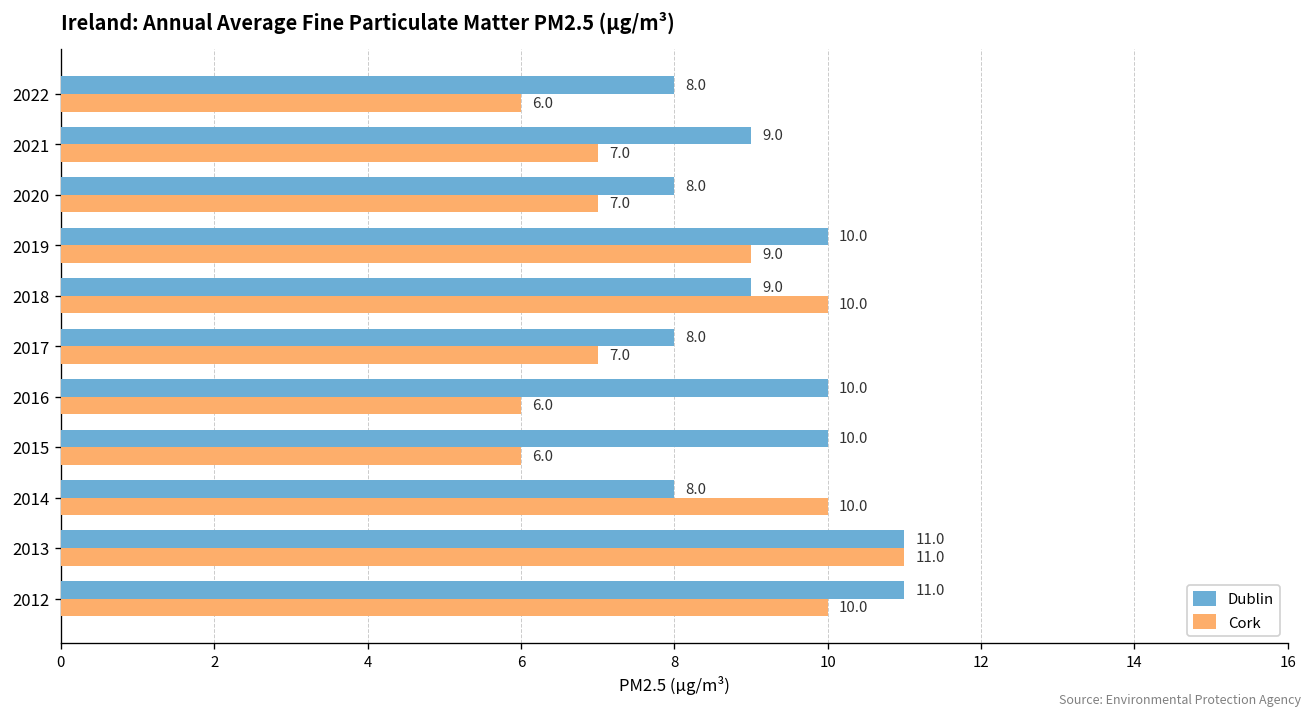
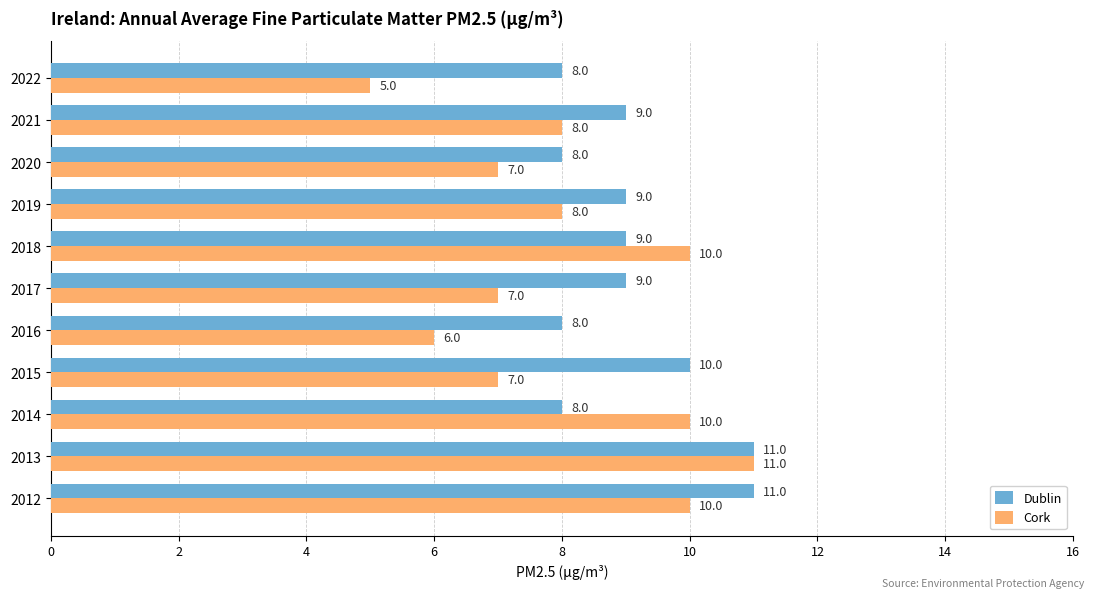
  {
    "Dublin": {
      "2022": 8.0,
      "2021": 9.0,
      "2020": 8.0,
-     "2019": 10.0,
+     "2019": 9.0,
      "2018": 9.0,
-     "2017": 8.0,
-     "2016": 10.0,
+     "2017": 9.0,
+     "2016": 8.0,
      "2015": 10.0,
      "2014": 8.0,
      "2013": 11.0,
      "2012": 11.0
    },
    "Cork": {
-     "2022": 6.0,
-     "2021": 7.0,
+     "2022": 5.0,
+     "2021": 8.0,
      "2020": 7.0,
-     "2019": 9.0,
+     "2019": 8.0,
      "2018": 10.0,
      "2017": 7.0,
      "2016": 6.0,
-     "2015": 6.0,
+     "2015": 7.0,
      "2014": 10.0,
      "2013": 11.0,
      "2012": 10.0
    }
  }
